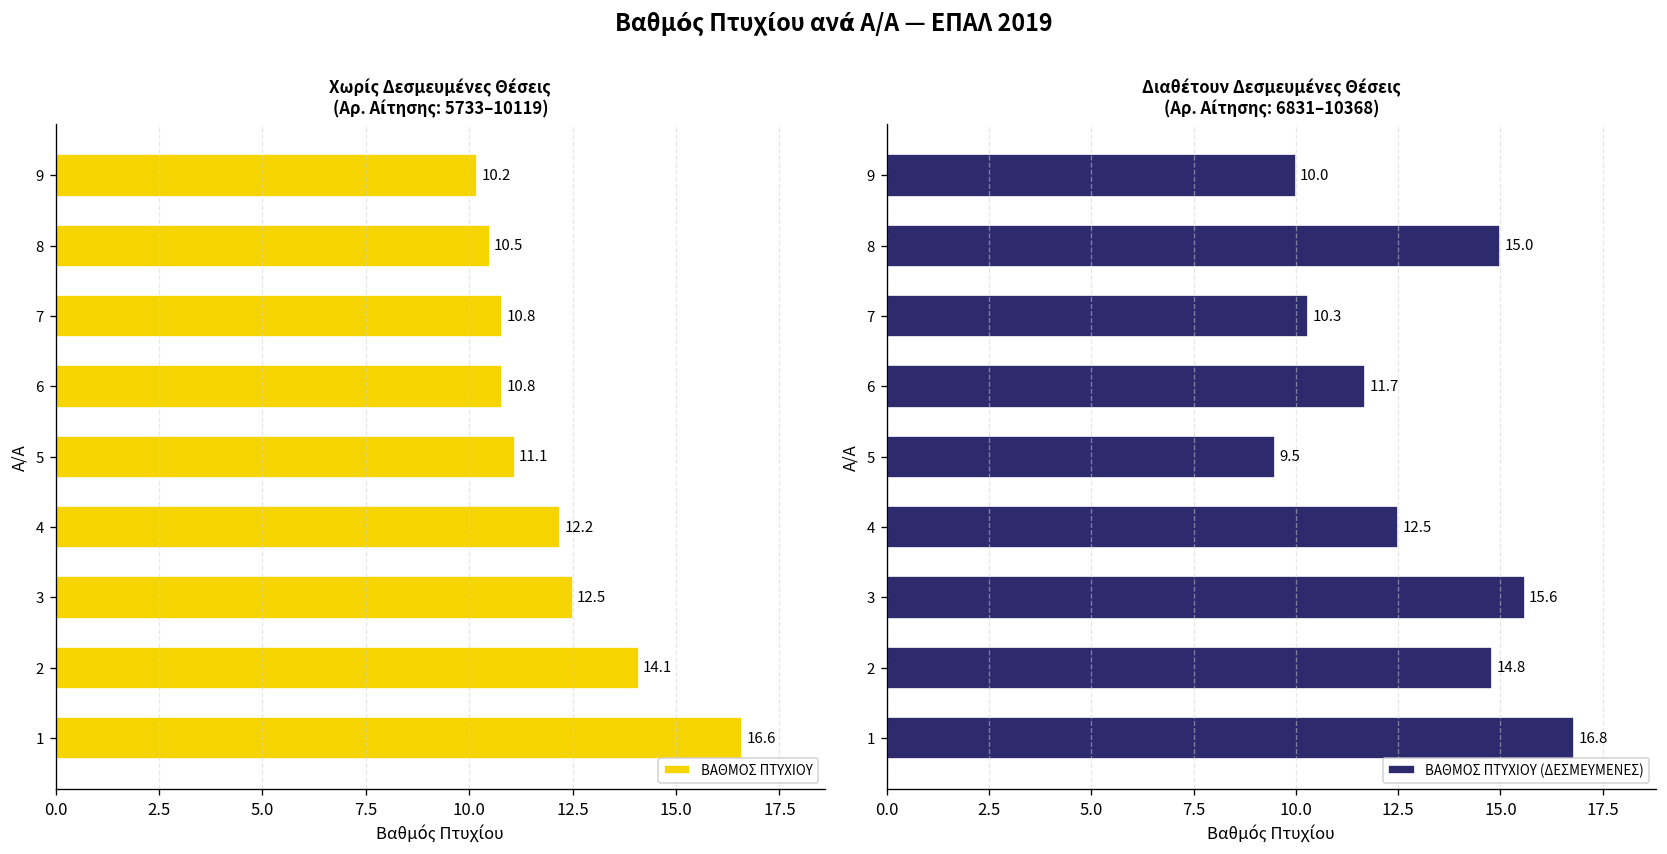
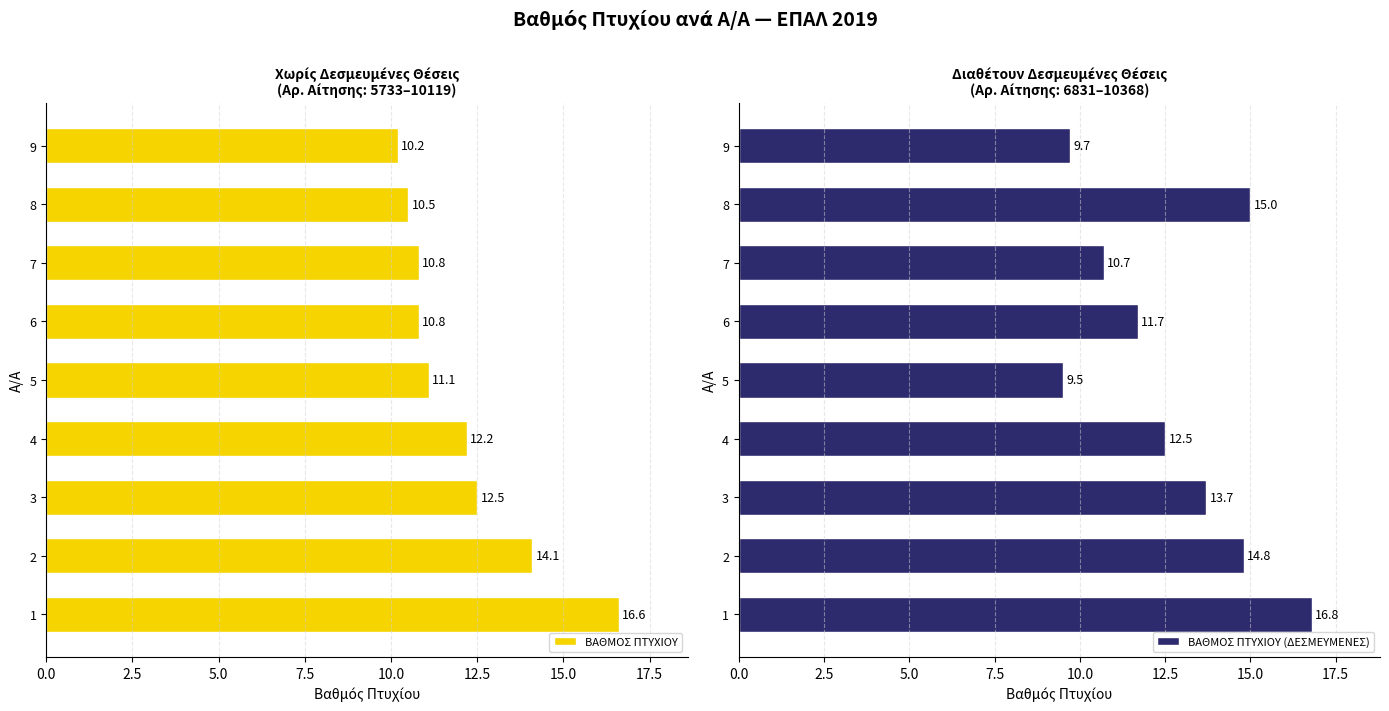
  {
    "Χωρίς Δεσμευμένες Θέσεις (Αρ. Αίτησης: 5733–10119)": {
      "9": 10.2,
      "8": 10.5,
      "7": 10.8,
      "6": 10.8,
      "5": 11.1,
      "4": 12.2,
      "3": 12.5,
      "2": 14.1,
      "1": 16.6
    },
    "Διαθέτουν Δεσμευμένες Θέσεις (Αρ. Αίτησης: 6831–10368)": {
-     "9": 10.0,
+     "9": 9.7,
      "8": 15.0,
-     "7": 10.3,
+     "7": 10.7,
      "6": 11.7,
      "5": 9.5,
      "4": 12.5,
-     "3": 15.6,
+     "3": 13.7,
      "2": 14.8,
      "1": 16.8
    }
  }
